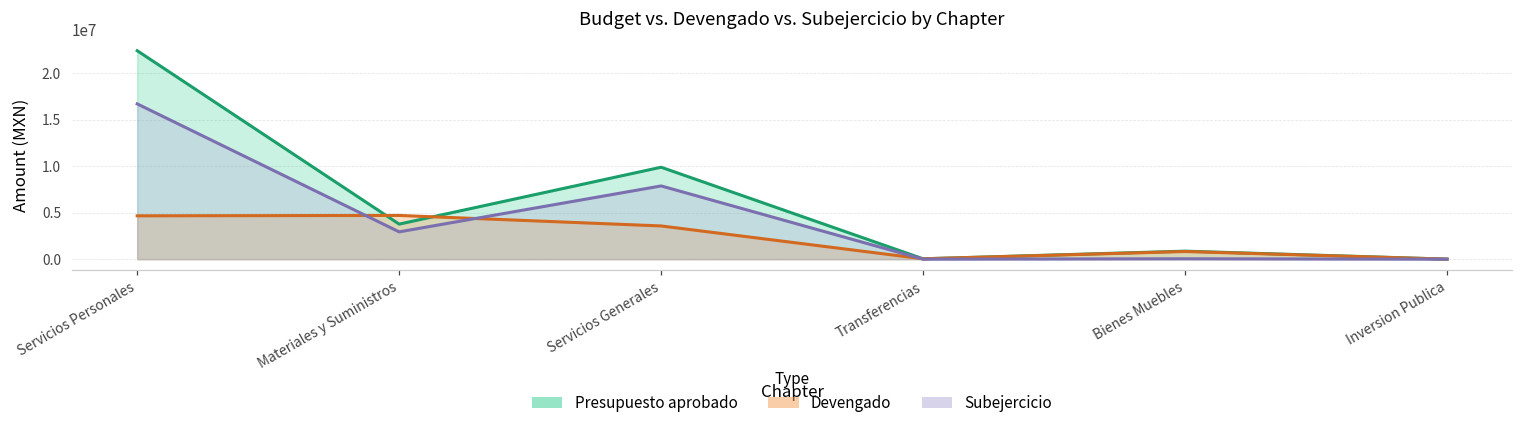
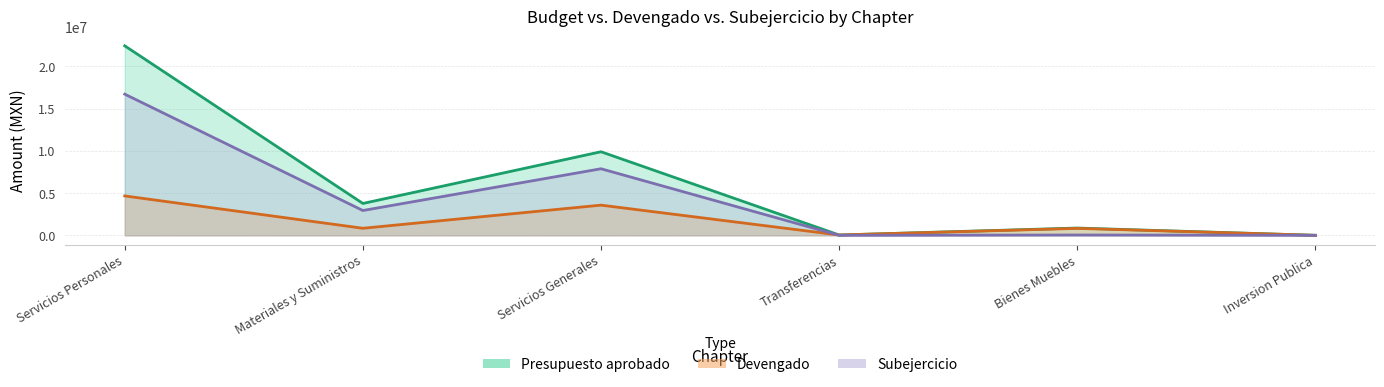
  {
    "Devengado": {
      "Servicios Personales": 5000000,
-     "Materiales y Suministros": 5000000,
+     "Materiales y Suministros": 1000000,
      "Servicios Generales": 4000000
    }
  }
